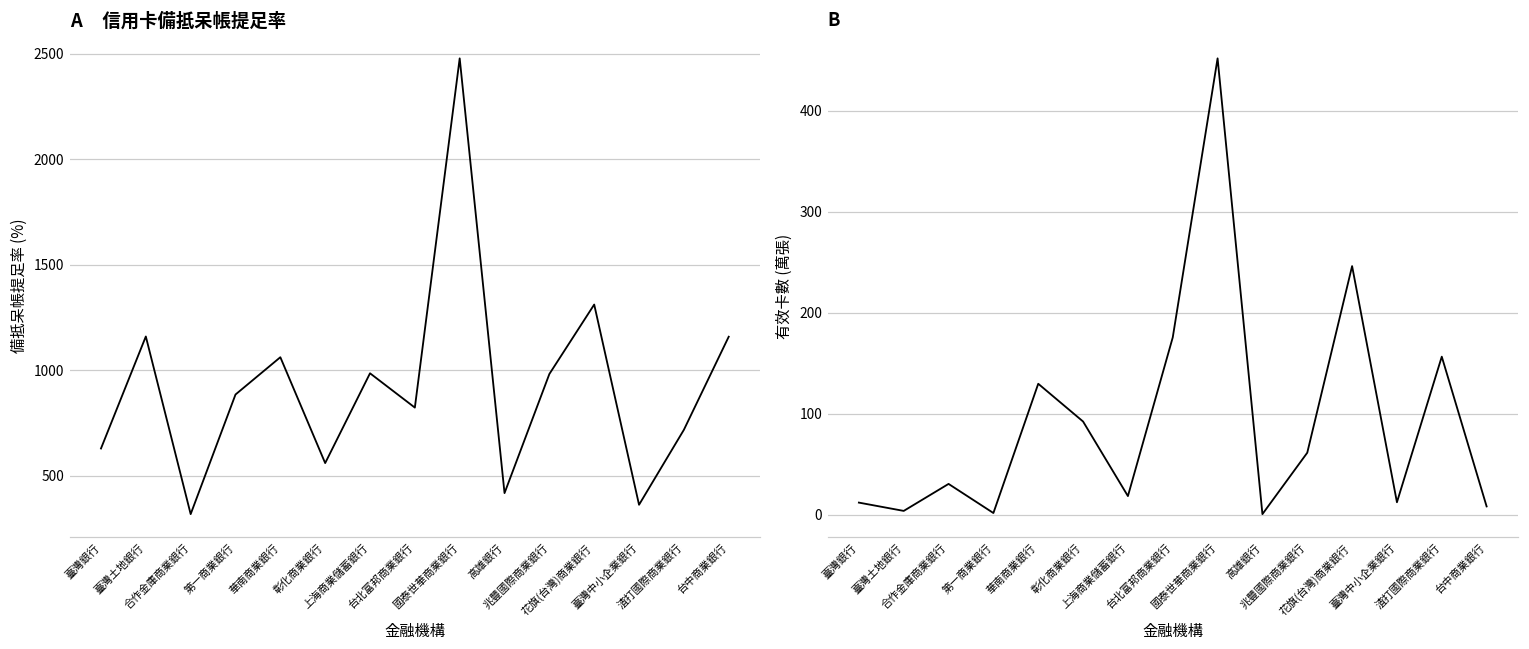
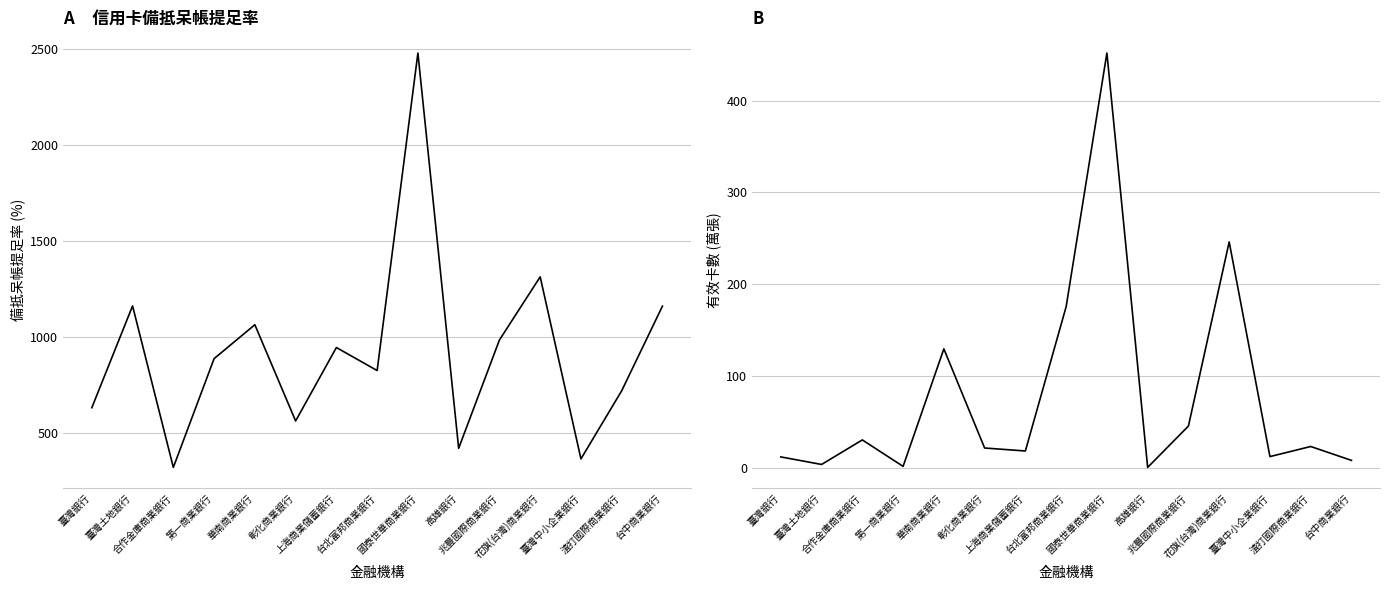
  {
    "A 信用卡備抵呆帳提足率": {
      "臺灣銀行": 630,
      "臺灣土地銀行": 1160,
      "合作金庫商業銀行": 320,
      "第一商業銀行": 890,
      "華南商業銀行": 1060,
      "彰化商業銀行": 560,
-     "上海商業儲蓄銀行": 990,
+     "上海商業儲蓄銀行": 940,
      "台北富邦商業銀行": 820,
      "國泰世華商業銀行": 2480,
      "高雄銀行": 420,
      "兆豐國際商業銀行": 980,
      "花旗(台灣)商業銀行": 1310,
      "臺灣中小企業銀行": 360,
      "渣打國際商業銀行": 720,
      "台中商業銀行": 1160
    },
    "B": {
      "臺灣銀行": 10,
      "臺灣土地銀行": 0,
      "合作金庫商業銀行": 30,
      "第一商業銀行": 0,
      "華南商業銀行": 130,
-     "彰化商業銀行": 90,
+     "彰化商業銀行": 20,
      "上海商業儲蓄銀行": 20,
      "台北富邦商業銀行": 180,
      "國泰世華商業銀行": 450,
      "高雄銀行": 0,
-     "兆豐國際商業銀行": 60,
+     "兆豐國際商業銀行": 50,
      "花旗(台灣)商業銀行": 250,
      "臺灣中小企業銀行": 10,
-     "渣打國際商業銀行": 160,
+     "渣打國際商業銀行": 20,
      "台中商業銀行": 10
    }
  }
